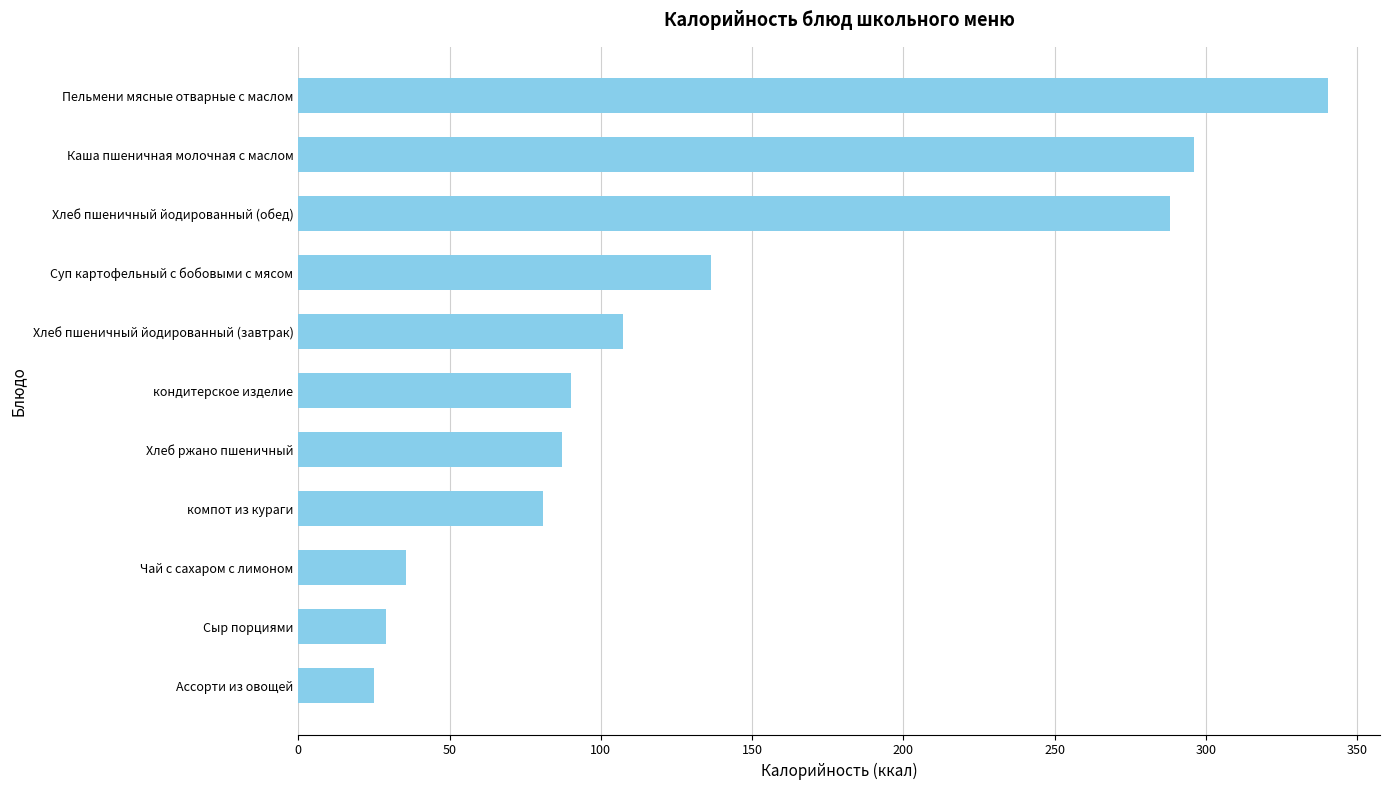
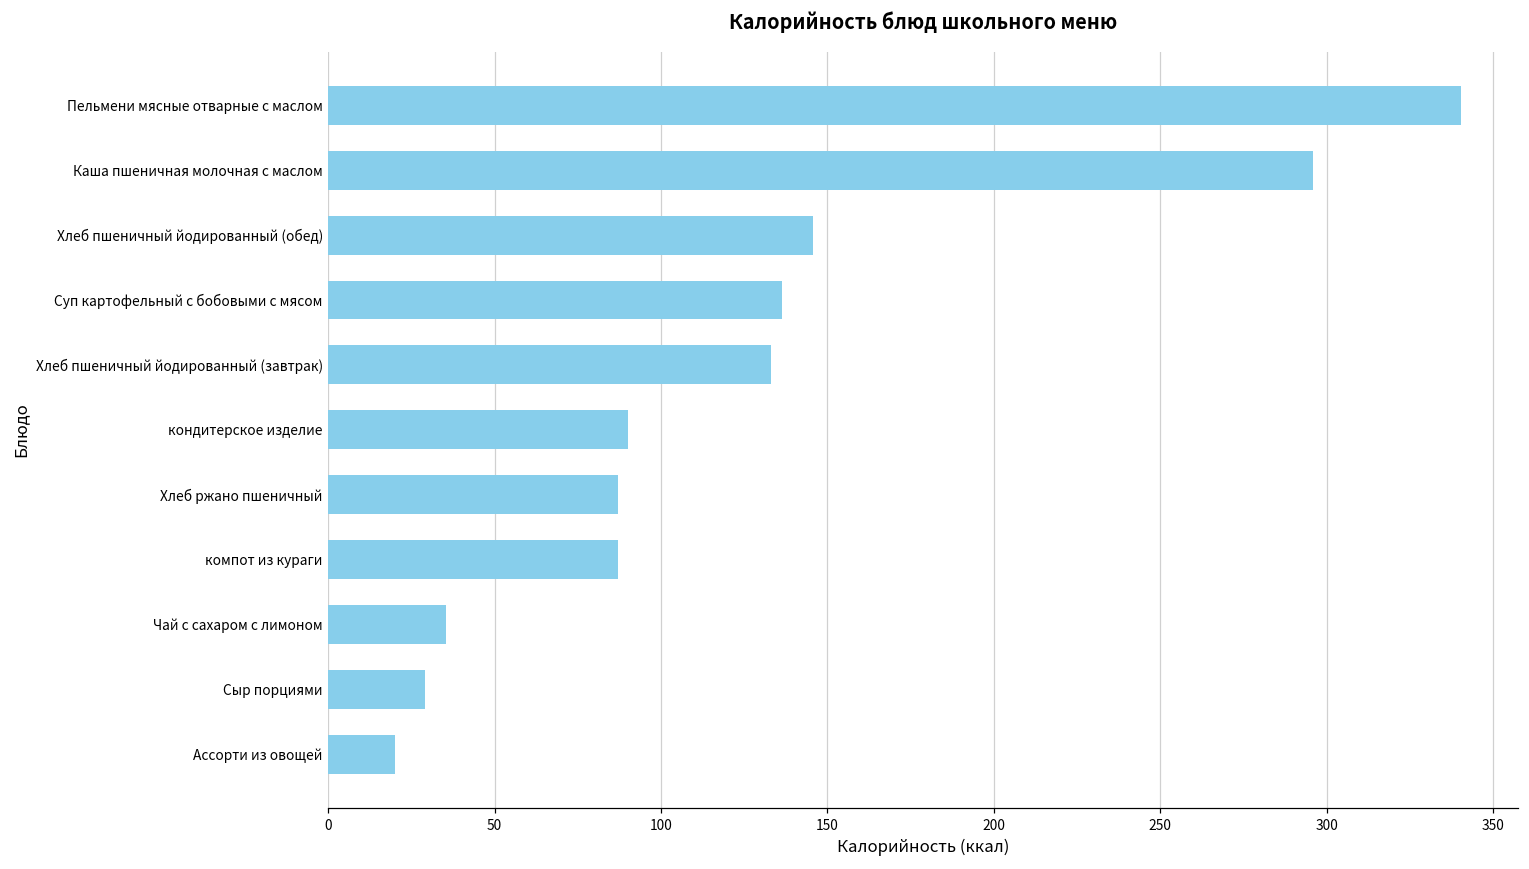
  {
    "Пельмени мясные отварные с маслом": 340,
    "Каша пшеничная молочная с маслом": 296,
-   "Хлеб пшеничный йодированный (обед)": 288,
+   "Хлеб пшеничный йодированный (обед)": 146,
    "Суп картофельный с бобовыми с мясом": 136,
-   "Хлеб пшеничный йодированный (завтрак)": 107,
+   "Хлеб пшеничный йодированный (завтрак)": 133,
    "кондитерское изделие": 90,
    "Хлеб ржано пшеничный": 87,
-   "компот из кураги": 81,
+   "компот из кураги": 87,
    "Чай с сахаром с лимоном": 36,
    "Сыр порциями": 29,
-   "Ассорти из овощей": 25
+   "Ассорти из овощей": 20
  }
